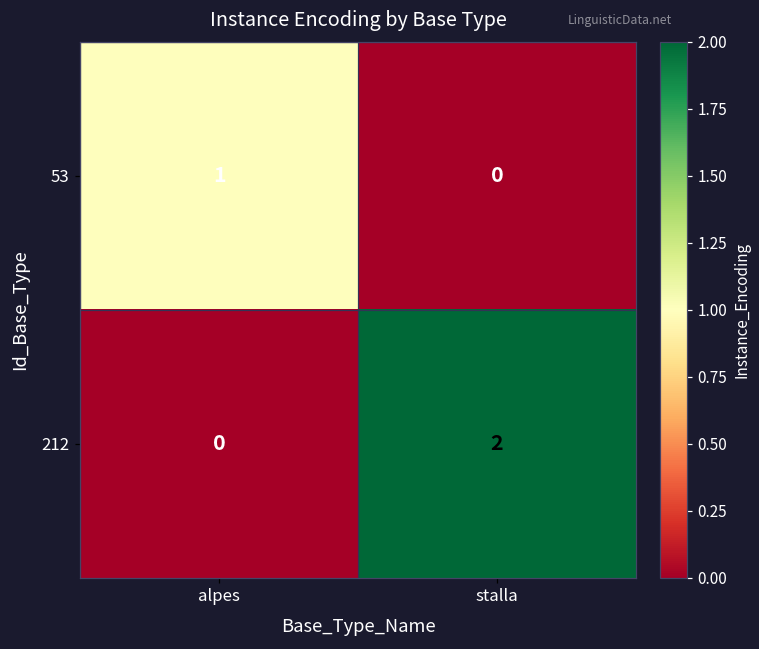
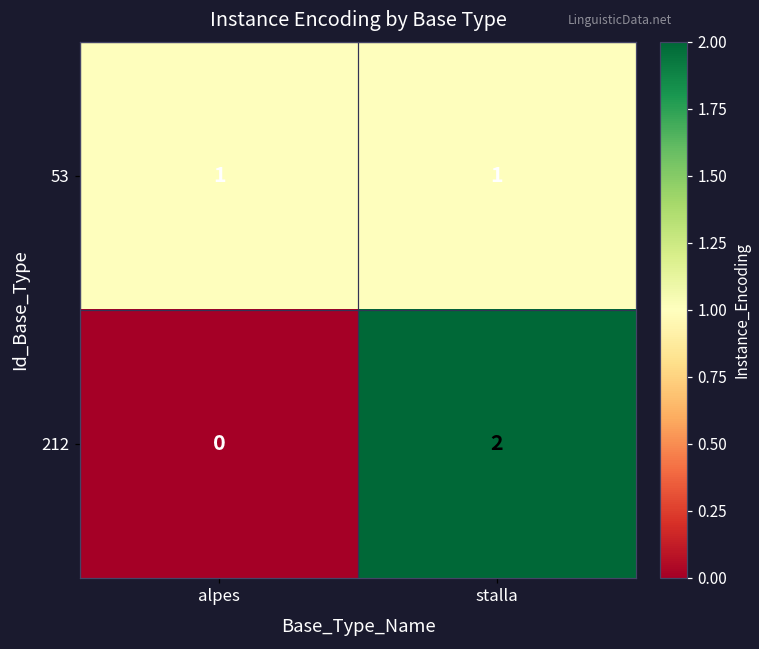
  {
    "53": {
      "alpes": 1,
-     "stalla": 0
+     "stalla": 1
    },
    "212": {
      "alpes": 0,
      "stalla": 2
    }
  }
